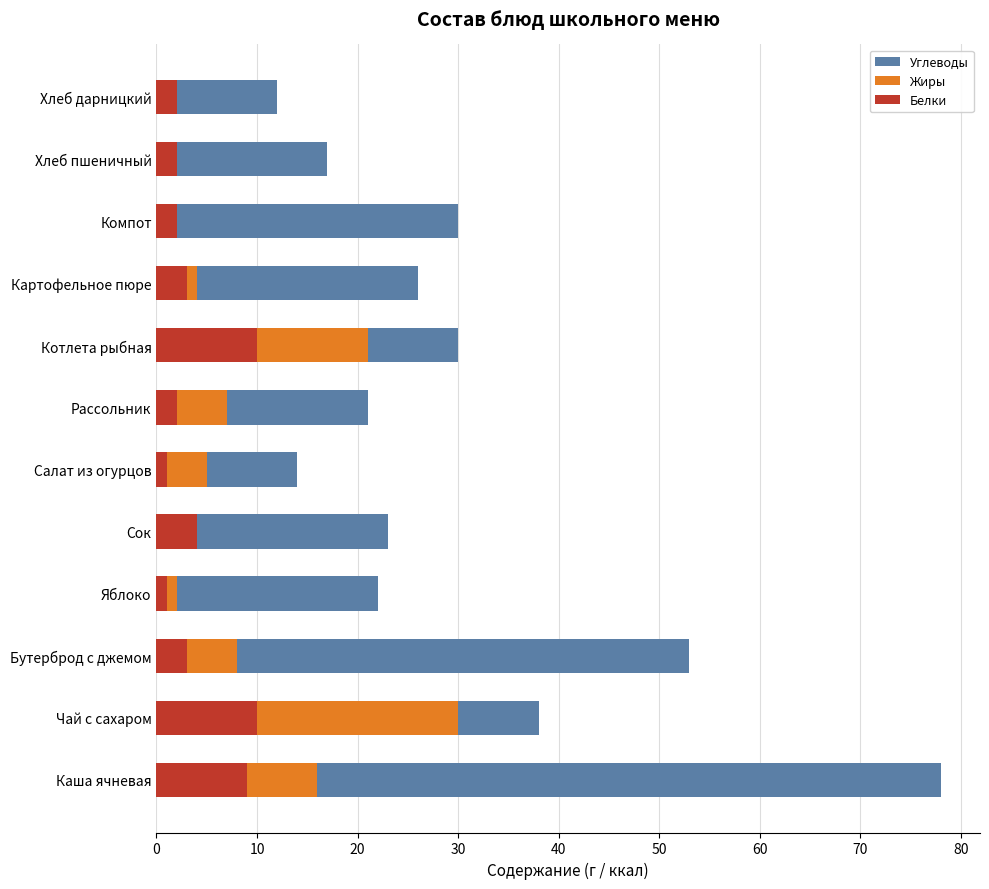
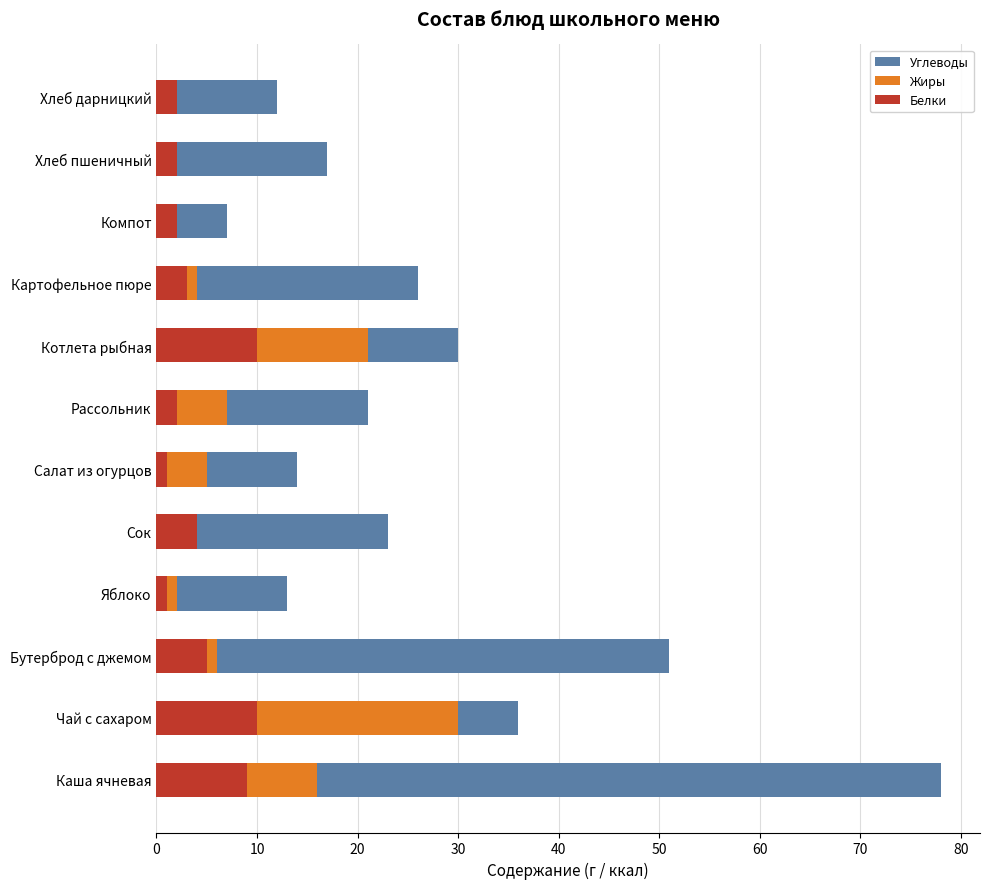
  {
    "Белки": {
      "Хлеб дарницкий": 2,
      "Хлеб пшеничный": 2,
      "Компот": 2,
      "Картофельное пюре": 3,
      "Котлета рыбная": 10,
      "Рассольник": 2,
      "Салат из огурцов": 1,
      "Сок": 4,
      "Яблоко": 1,
-     "Бутерброд с джемом": 3,
+     "Бутерброд с джемом": 5,
      "Чай с сахаром": 10,
      "Каша ячневая": 9
    },
    "Жиры": {
      "Хлеб дарницкий": 0,
      "Хлеб пшеничный": 0,
      "Компот": 0,
      "Картофельное пюре": 1,
      "Котлета рыбная": 11,
      "Рассольник": 5,
      "Салат из огурцов": 4,
      "Сок": 0,
      "Яблоко": 1,
-     "Бутерброд с джемом": 5,
+     "Бутерброд с джемом": 1,
      "Чай с сахаром": 20,
      "Каша ячневая": 7
    },
    "Углеводы": {
      "Хлеб дарницкий": 10,
      "Хлеб пшеничный": 15,
-     "Компот": 28,
+     "Компот": 5,
      "Картофельное пюре": 22,
      "Котлета рыбная": 9,
      "Рассольник": 14,
      "Салат из огурцов": 9,
      "Сок": 19,
-     "Яблоко": 20,
+     "Яблоко": 11,
      "Бутерброд с джемом": 45,
-     "Чай с сахаром": 8,
+     "Чай с сахаром": 6,
      "Каша ячневая": 62
    }
  }
